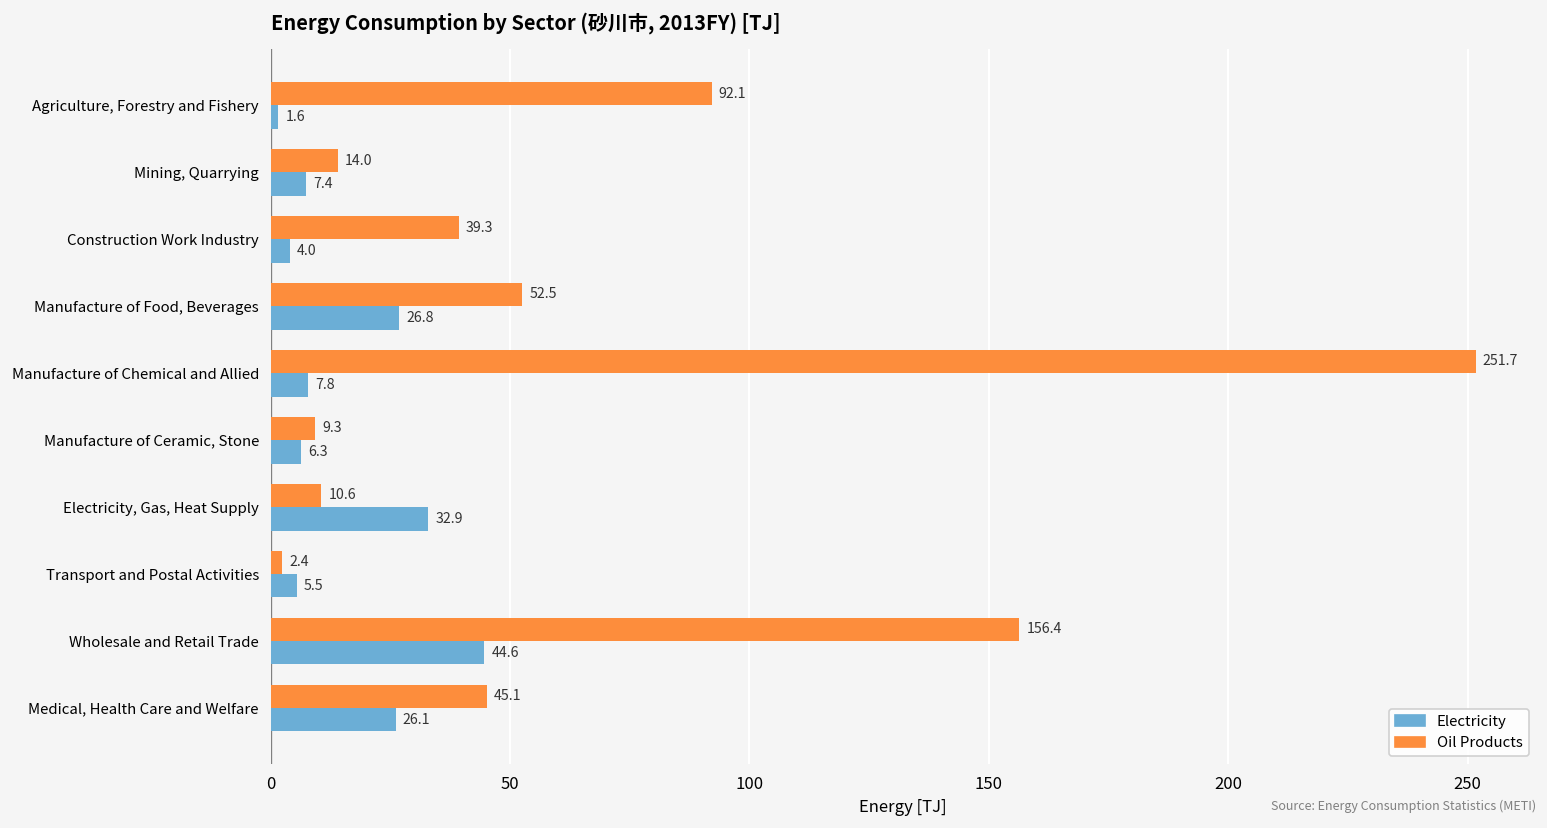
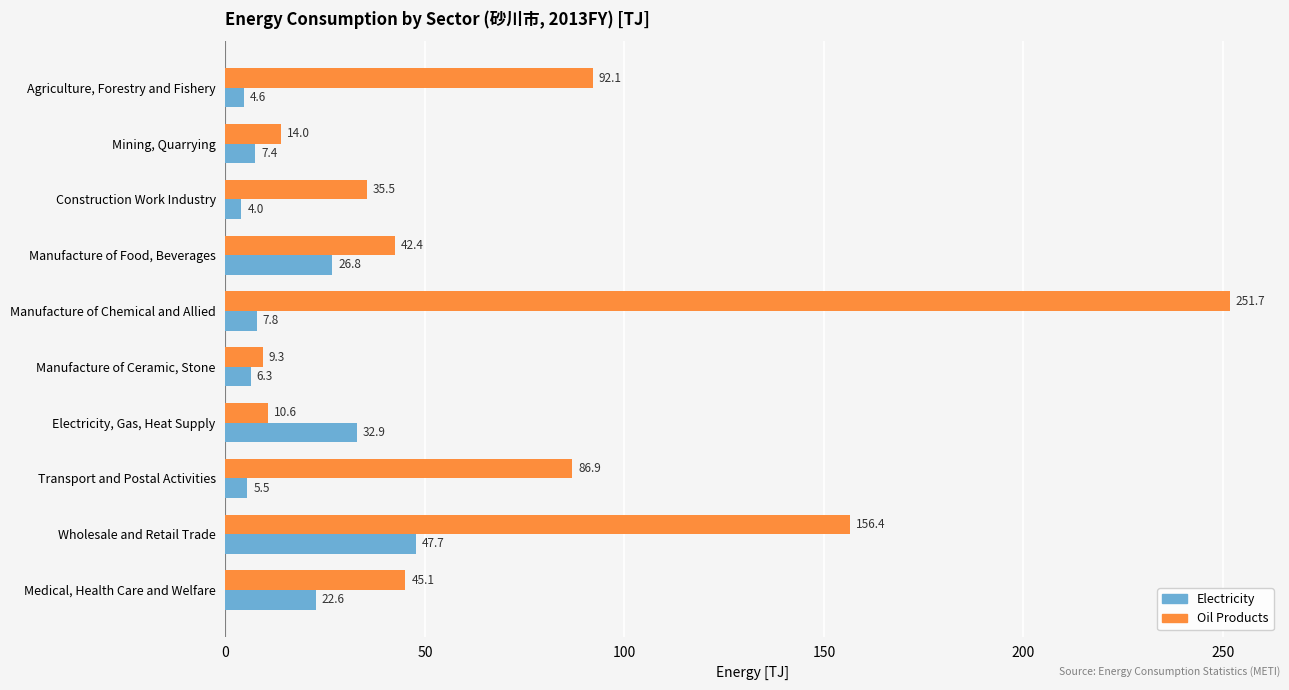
  {
    "Electricity": {
-     "Agriculture, Forestry and Fishery": 1.6,
+     "Agriculture, Forestry and Fishery": 4.6,
      "Mining, Quarrying": 7.4,
      "Construction Work Industry": 4.0,
      "Manufacture of Food, Beverages": 26.8,
      "Manufacture of Chemical and Allied": 7.8,
      "Manufacture of Ceramic, Stone": 6.3,
      "Electricity, Gas, Heat Supply": 32.9,
      "Transport and Postal Activities": 5.5,
-     "Wholesale and Retail Trade": 44.6,
-     "Medical, Health Care and Welfare": 26.1
+     "Wholesale and Retail Trade": 47.7,
+     "Medical, Health Care and Welfare": 22.6
    },
    "Oil Products": {
      "Agriculture, Forestry and Fishery": 92.1,
      "Mining, Quarrying": 14.0,
-     "Construction Work Industry": 39.3,
-     "Manufacture of Food, Beverages": 52.5,
+     "Construction Work Industry": 35.5,
+     "Manufacture of Food, Beverages": 42.4,
      "Manufacture of Chemical and Allied": 251.7,
      "Manufacture of Ceramic, Stone": 9.3,
      "Electricity, Gas, Heat Supply": 10.6,
-     "Transport and Postal Activities": 2.4,
+     "Transport and Postal Activities": 86.9,
      "Wholesale and Retail Trade": 156.4,
      "Medical, Health Care and Welfare": 45.1
    }
  }
